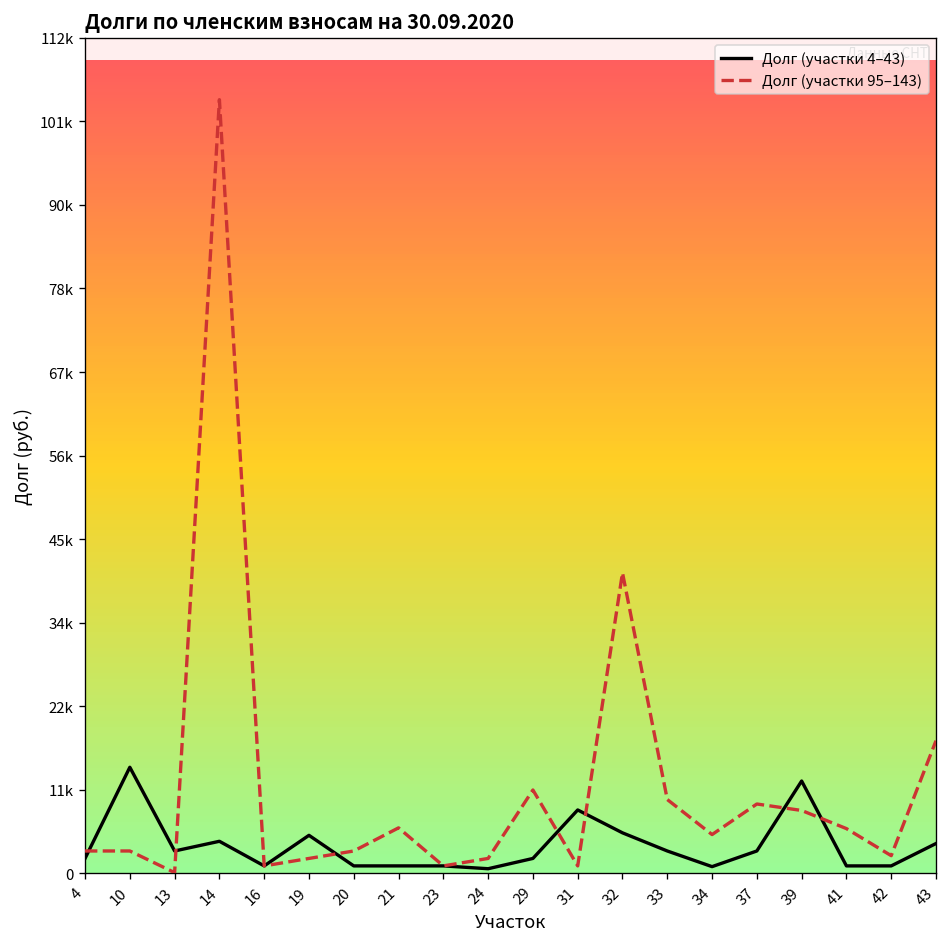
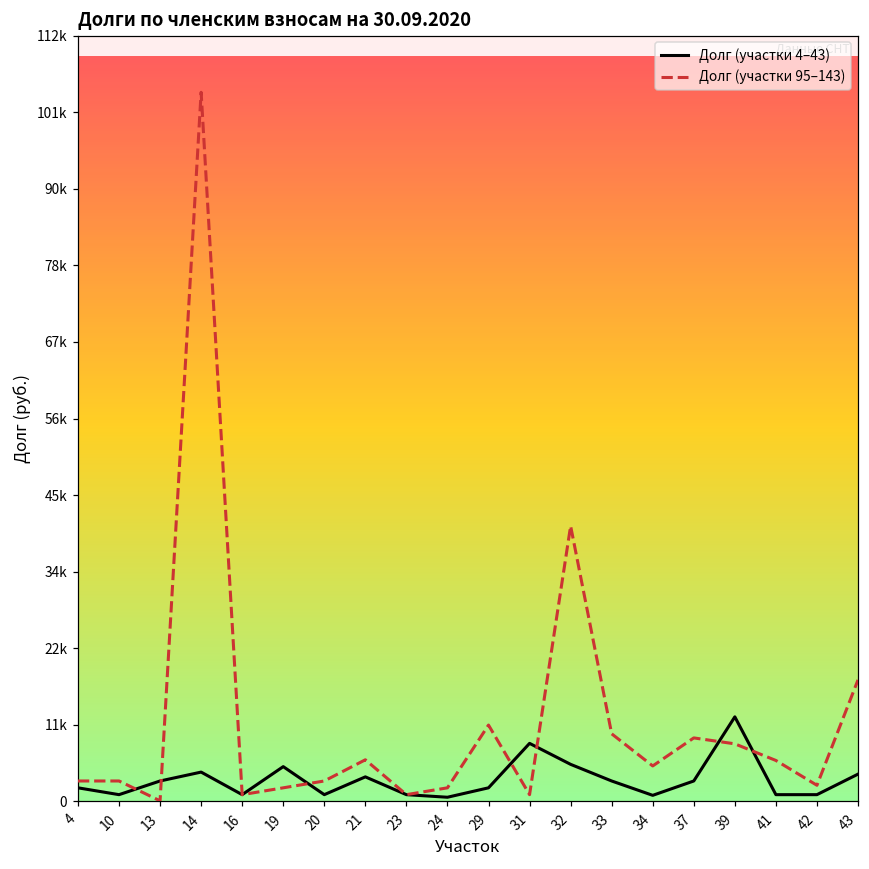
  {
    "Долг (участки 4–43)": {
      "4": 2000,
-     "10": 14000,
+     "10": 1000,
      "13": 3000,
      "14": 4000,
      "19": 5000,
      "20": 1000,
-     "21": 1000,
+     "21": 4000,
      "24": 1000,
      "29": 2000,
      "31": 9000,
      "32": 5000,
      "33": 3000,
      "34": 1000,
      "37": 3000,
      "39": 12000,
      "41": 1000,
      "42": 1000,
      "43": 4000
    },
    "Долг (участки 95–143)": {
      "4": 3000,
      "10": 3000,
      "13": 0,
      "14": 104000,
      "19": 2000,
      "20": 3000,
      "21": 6000,
      "24": 2000,
      "29": 11000,
      "31": 1000,
      "32": 40000,
      "33": 10000,
      "34": 5000,
      "37": 9000,
      "39": 8000,
      "41": 6000,
      "42": 2000,
      "43": 18000
    }
  }
